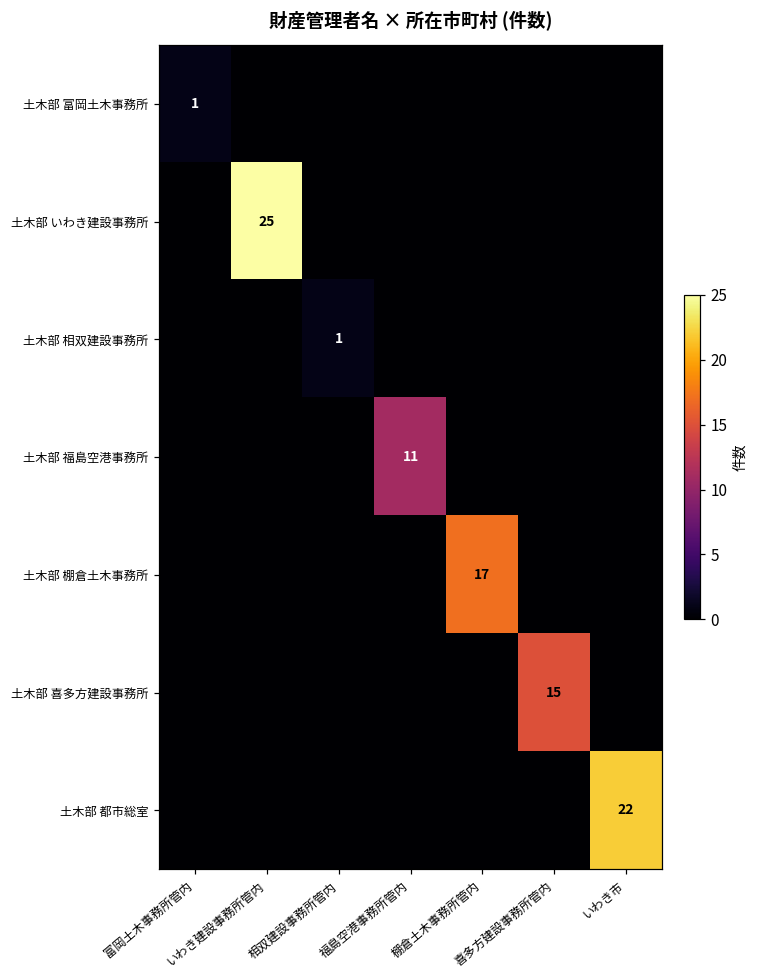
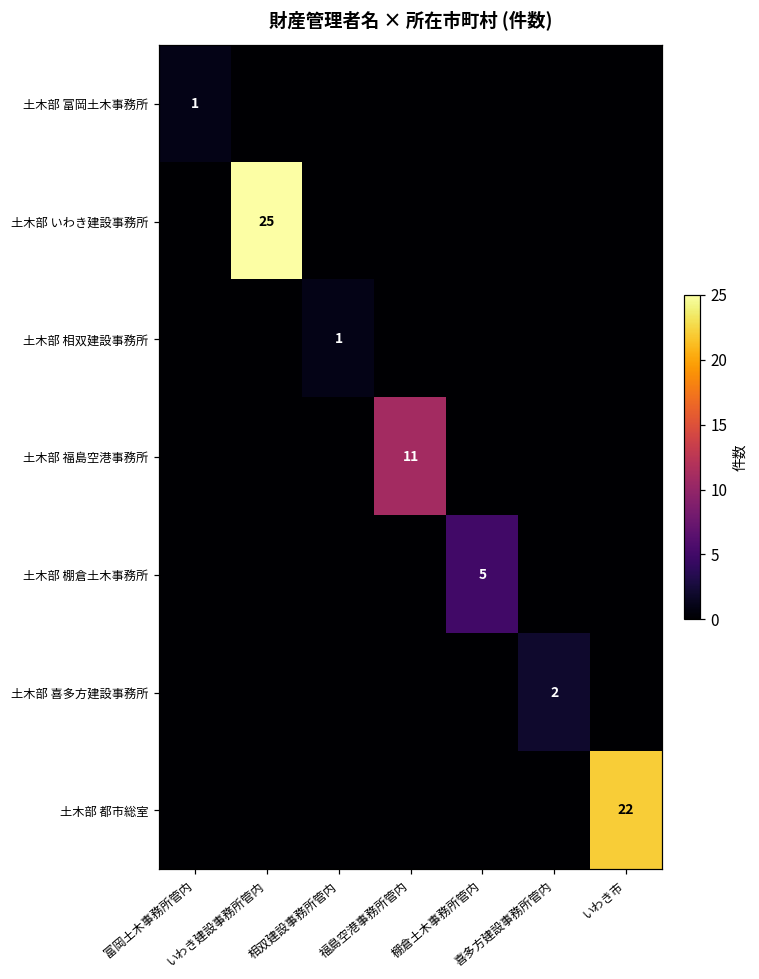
  {
    "土木部 富岡土木事務所": {
      "富岡土木事務所管内": 1
    },
    "土木部 いわき建設事務所": {
      "いわき建設事務所管内": 25
    },
    "土木部 相双建設事務所": {
      "相双建設事務所管内": 1
    },
    "土木部 福島空港事務所": {
      "福島空港事務所管内": 11
    },
    "土木部 棚倉土木事務所": {
-     "棚倉土木事務所管内": 17
+     "棚倉土木事務所管内": 5
    },
    "土木部 喜多方建設事務所": {
-     "喜多方建設事務所管内": 15
+     "喜多方建設事務所管内": 2
    },
    "土木部 都市総室": {
      "いわき市": 22
    }
  }
